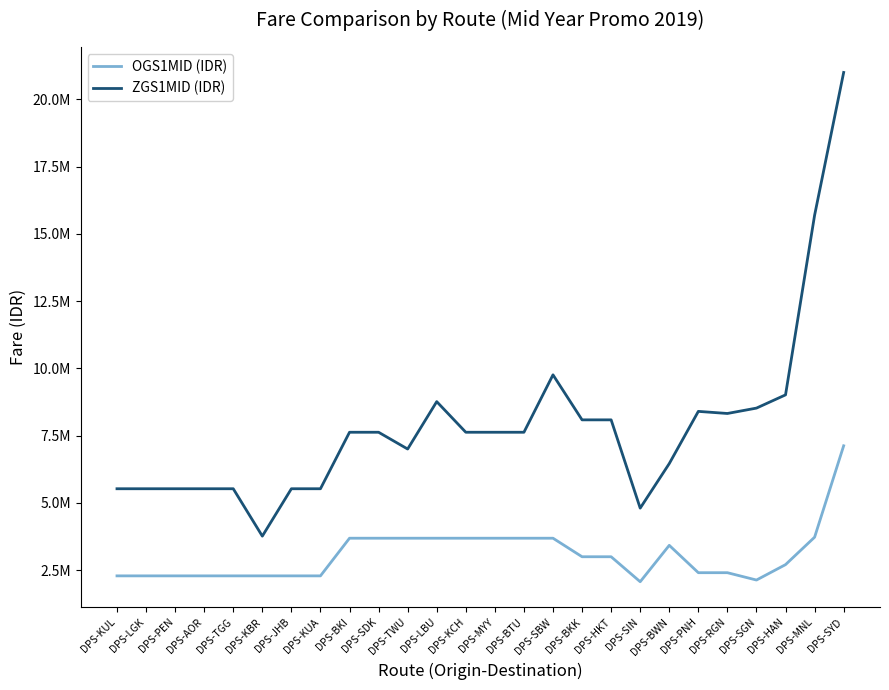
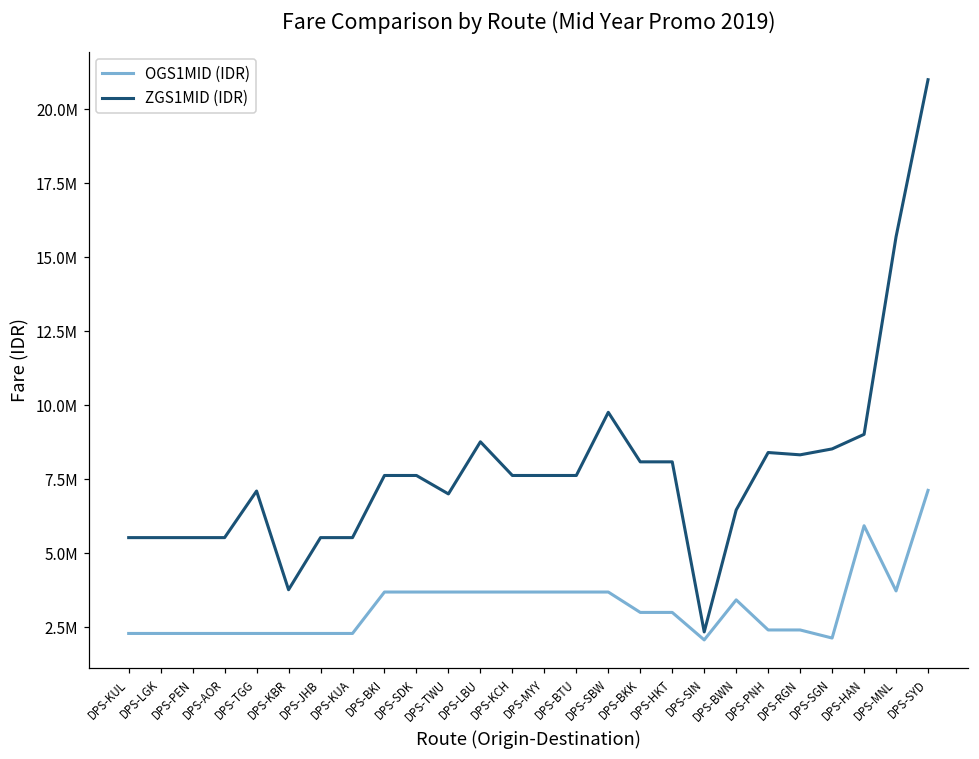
  {
    "OGS1MID (IDR)": {
      "DPS-KUL": 2300000,
      "DPS-LGK": 2300000,
      "DPS-PEN": 2300000,
      "DPS-AOR": 2300000,
      "DPS-TGG": 2300000,
      "DPS-KBR": 2300000,
      "DPS-JHB": 2300000,
      "DPS-KUA": 2300000,
      "DPS-BKI": 3700000,
      "DPS-SDK": 3700000,
      "DPS-TWU": 3700000,
      "DPS-LBU": 3700000,
      "DPS-KCH": 3700000,
      "DPS-MYY": 3700000,
      "DPS-BTU": 3700000,
      "DPS-SBW": 3700000,
      "DPS-BKK": 3000000,
      "DPS-HKT": 3000000,
      "DPS-SIN": 2100000,
      "DPS-BWN": 3400000,
      "DPS-PNH": 2400000,
      "DPS-RGN": 2400000,
      "DPS-SGN": 2100000,
-     "DPS-HAN": 2700000,
+     "DPS-HAN": 5900000,
      "DPS-MNL": 3700000,
      "DPS-SYD": 7100000
    },
    "ZGS1MID (IDR)": {
      "DPS-KUL": 5500000,
      "DPS-LGK": 5500000,
      "DPS-PEN": 5500000,
      "DPS-AOR": 5500000,
-     "DPS-TGG": 5500000,
+     "DPS-TGG": 7100000,
      "DPS-KBR": 3800000,
      "DPS-JHB": 5500000,
      "DPS-KUA": 5500000,
      "DPS-BKI": 7600000,
      "DPS-SDK": 7600000,
      "DPS-TWU": 7000000,
      "DPS-LBU": 8800000,
      "DPS-KCH": 7600000,
      "DPS-MYY": 7600000,
      "DPS-BTU": 7600000,
      "DPS-SBW": 9800000,
      "DPS-BKK": 8100000,
      "DPS-HKT": 8100000,
-     "DPS-SIN": 4800000,
+     "DPS-SIN": 2300000,
      "DPS-BWN": 6500000,
      "DPS-PNH": 8400000,
      "DPS-RGN": 8300000,
      "DPS-SGN": 8500000,
      "DPS-HAN": 9000000,
      "DPS-MNL": 15700000,
      "DPS-SYD": 21000000
    }
  }
